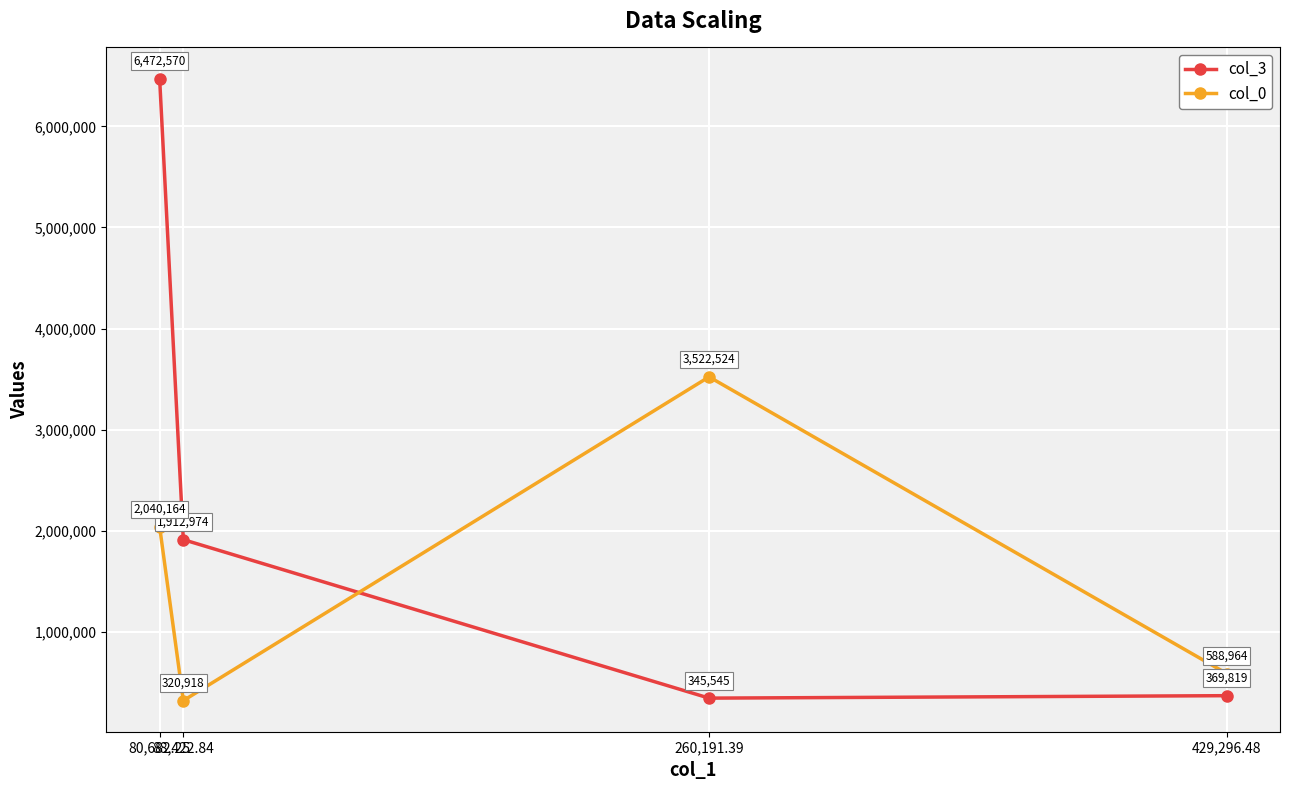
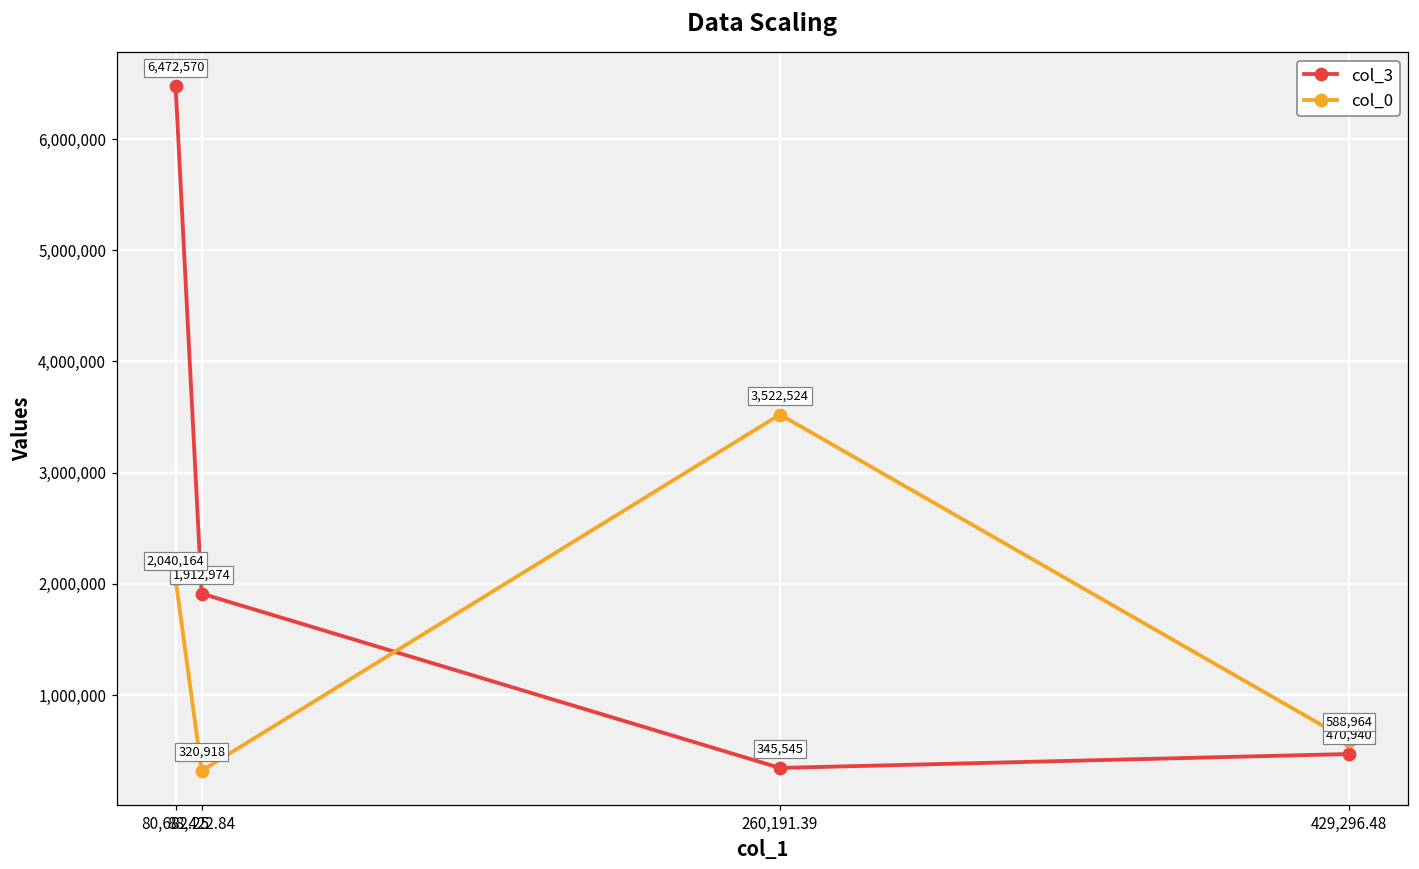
  {
    "col_3": {
-     "429,296.48": "369,819"
+     "429,296.48": "470,940"
    }
  }
